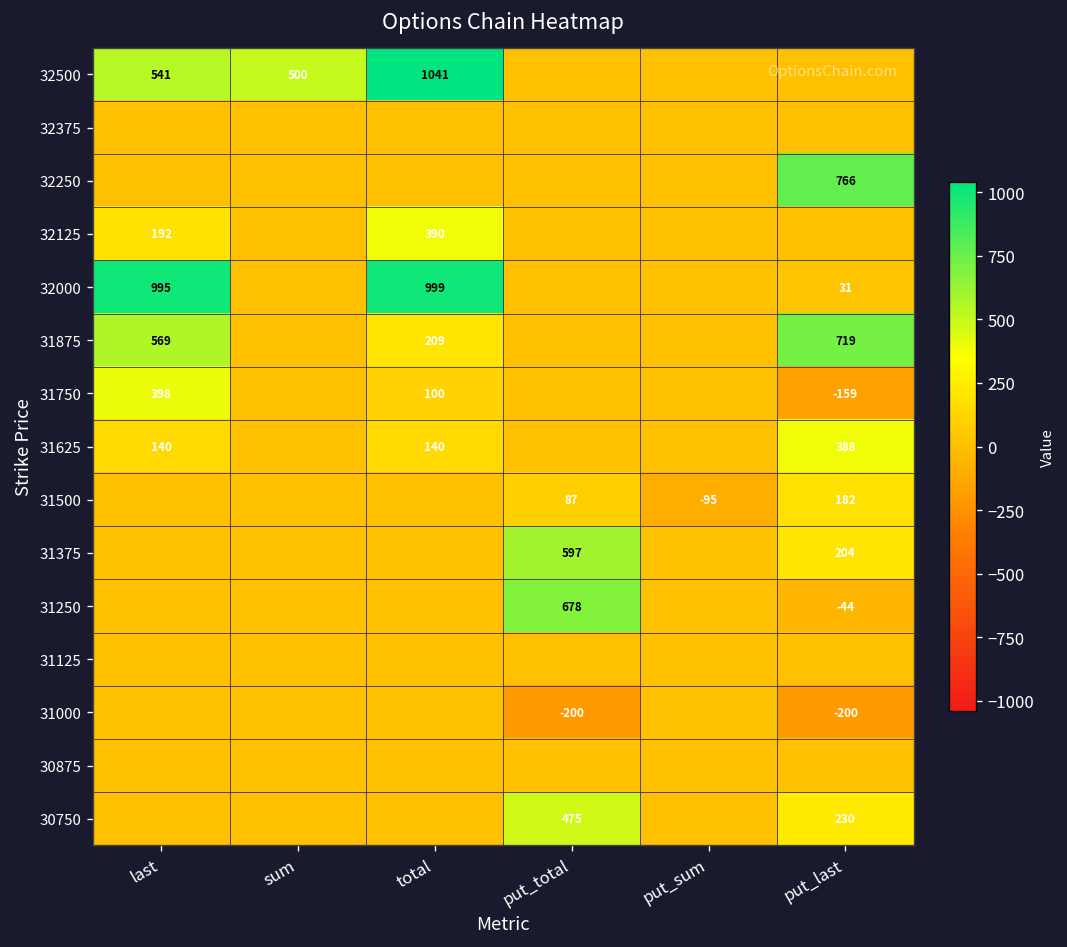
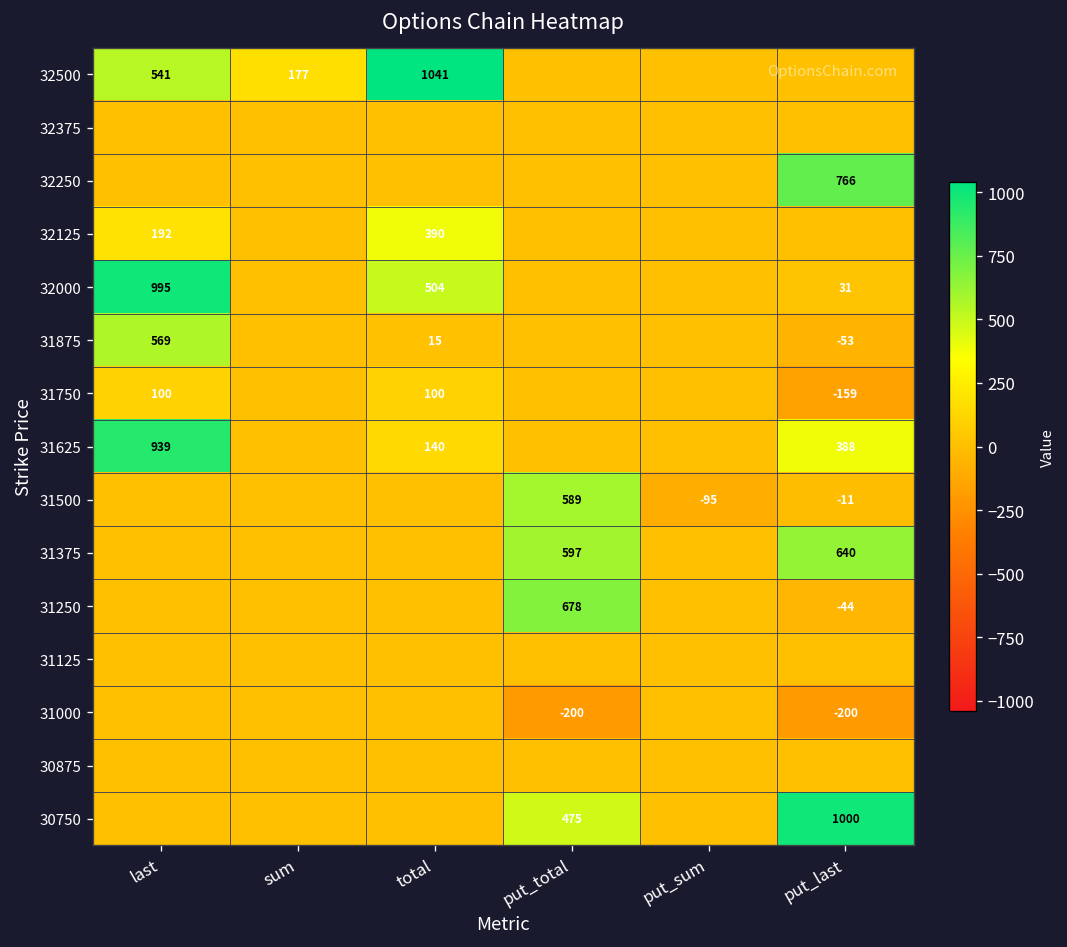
  {
    "32500": {
      "last": 541,
-     "sum": 500,
+     "sum": 177,
      "total": 1041
    },
    "32250": {
      "put_last": 766
    },
    "32125": {
      "last": 192,
      "total": 390
    },
    "32000": {
      "last": 995,
-     "total": 999,
+     "total": 504,
      "put_last": 31
    },
    "31875": {
      "last": 569,
-     "total": 209,
-     "put_last": 719
+     "total": 15,
+     "put_last": -53
    },
    "31750": {
-     "last": 398,
+     "last": 100,
      "total": 100,
      "put_last": -159
    },
    "31625": {
-     "last": 140,
+     "last": 939,
      "total": 140,
      "put_last": 388
    },
    "31500": {
-     "put_total": 87,
+     "put_total": 589,
      "put_sum": -95,
-     "put_last": 182
+     "put_last": -11
    },
    "31375": {
      "put_total": 597,
-     "put_last": 204
+     "put_last": 640
    },
    "31250": {
      "put_total": 678,
      "put_last": -44
    },
    "31000": {
      "put_total": -200,
      "put_last": -200
    },
    "30750": {
      "put_total": 475,
-     "put_last": 230
+     "put_last": 1000
    }
  }
